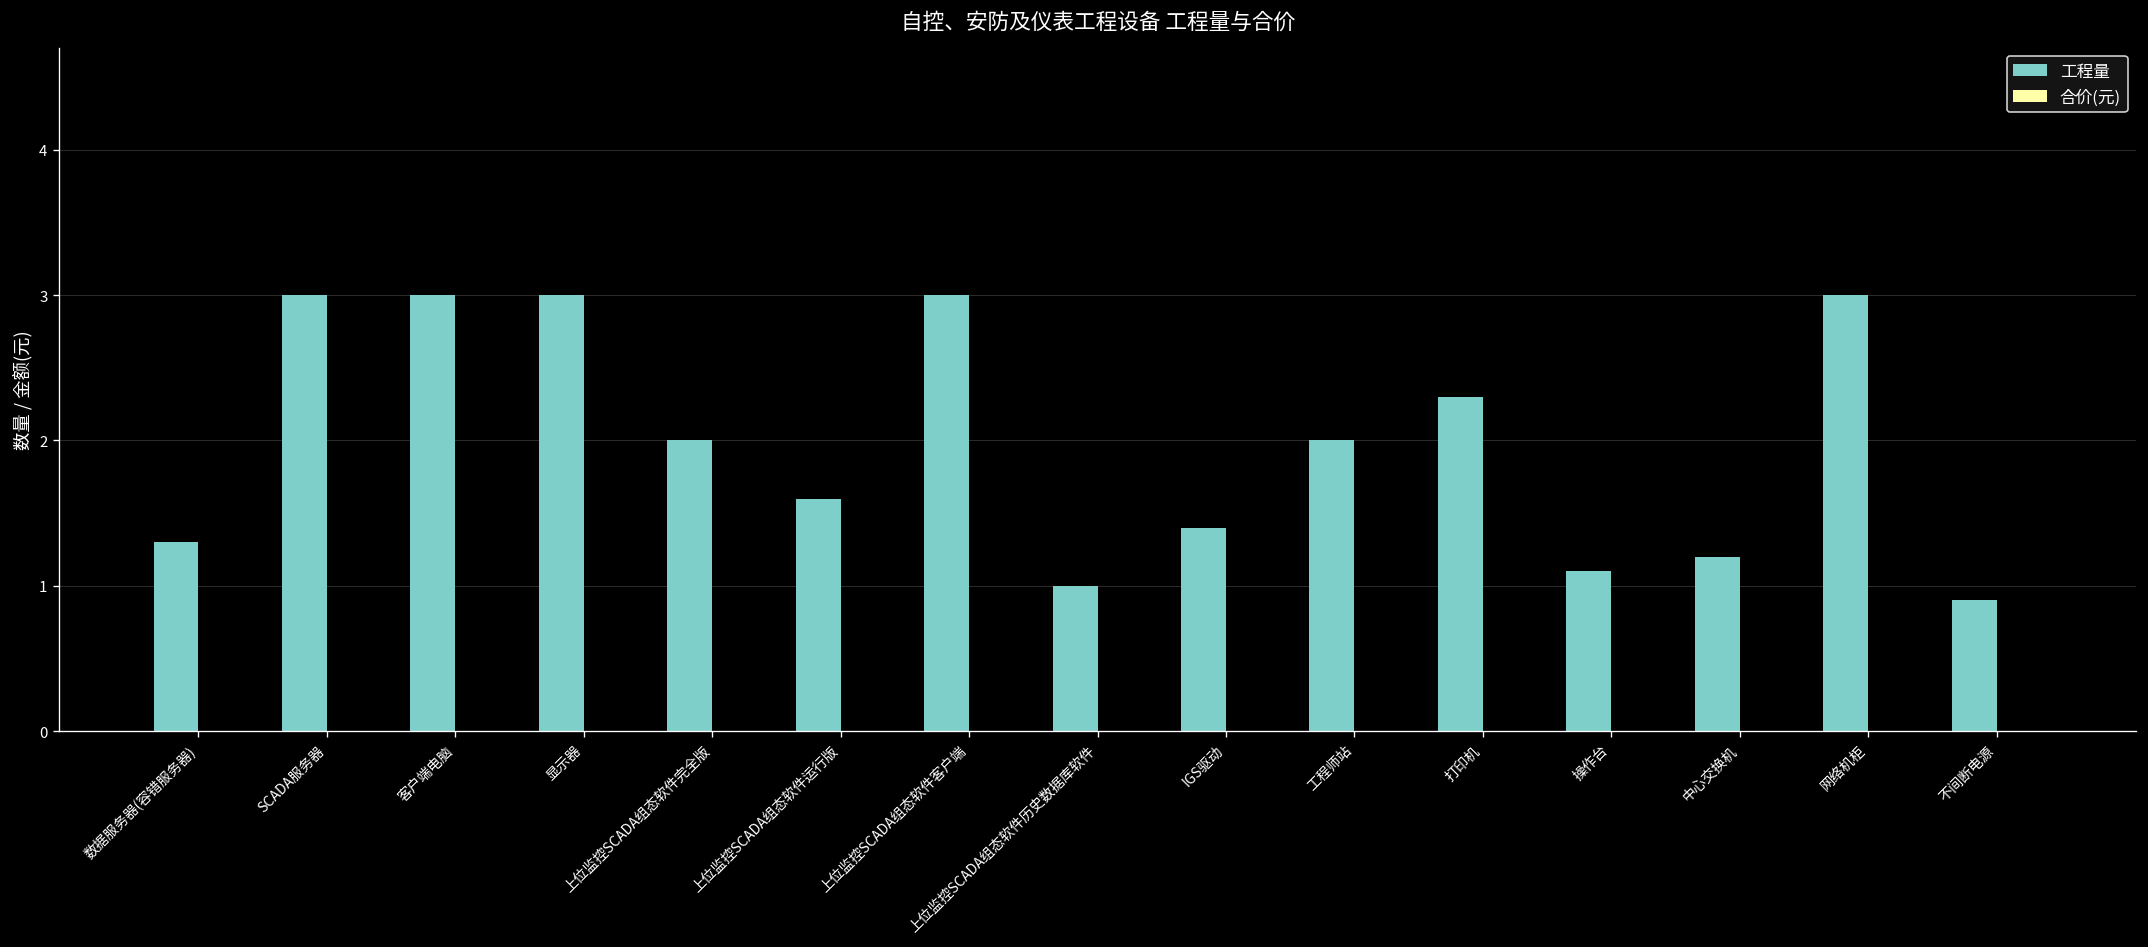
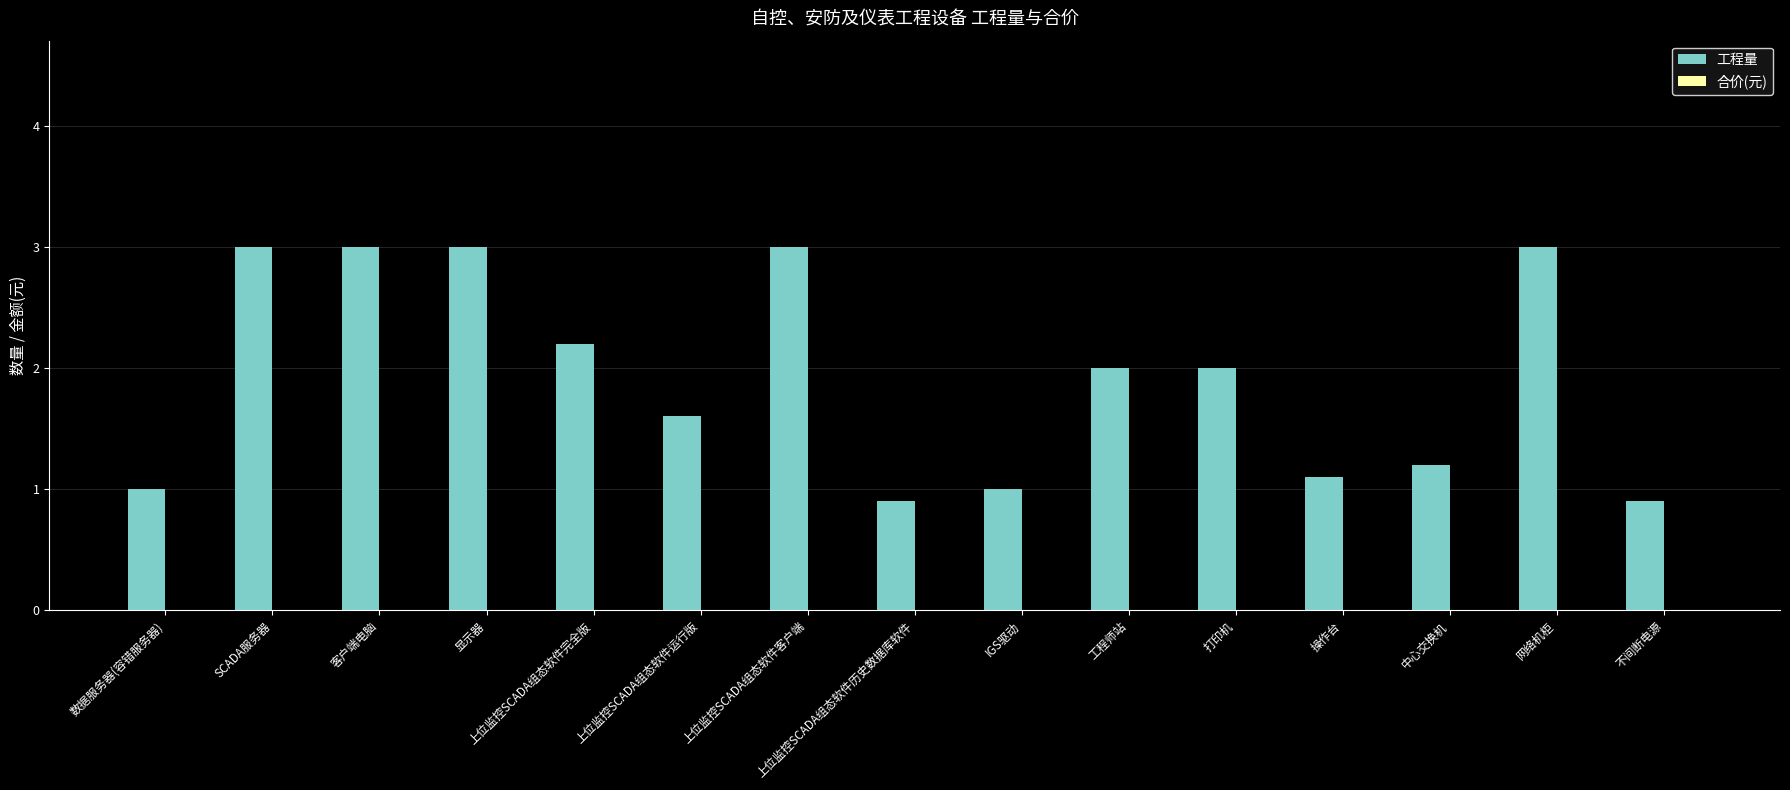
  {
    "工程量": {
-     "数据服务器(容错服务器)": 1.3,
+     "数据服务器(容错服务器)": 1.0,
      "SCADA服务器": 3.0,
      "客户端电脑": 3.0,
      "显示器": 3.0,
-     "上位监控SCADA组态软件完全版": 2.0,
+     "上位监控SCADA组态软件完全版": 2.2,
      "上位监控SCADA组态软件运行版": 1.6,
      "上位监控SCADA组态软件客户端": 3.0,
-     "上位监控SCADA组态软件历史数据库软件": 1.0,
-     "IGS驱动": 1.4,
+     "上位监控SCADA组态软件历史数据库软件": 0.9,
+     "IGS驱动": 1.0,
      "工程师站": 2.0,
-     "打印机": 2.3,
+     "打印机": 2.0,
      "操作台": 1.1,
      "中心交换机": 1.2,
      "网络机柜": 3.0,
      "不间断电源": 0.9
    },
    "合价(元)": {
      "数据服务器(容错服务器)": 0.0,
      "SCADA服务器": 0.0,
      "客户端电脑": 0.0,
      "显示器": 0.0,
      "上位监控SCADA组态软件完全版": 0.0,
      "上位监控SCADA组态软件运行版": 0.0,
      "上位监控SCADA组态软件客户端": 0.0,
      "上位监控SCADA组态软件历史数据库软件": 0.0,
      "IGS驱动": 0.0,
      "工程师站": 0.0,
      "打印机": 0.0,
      "操作台": 0.0,
      "中心交换机": 0.0,
      "网络机柜": 0.0,
      "不间断电源": 0.0
    }
  }
